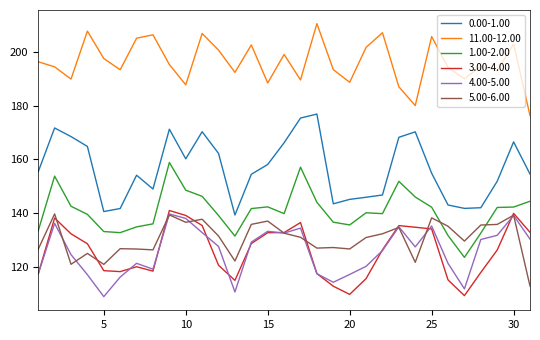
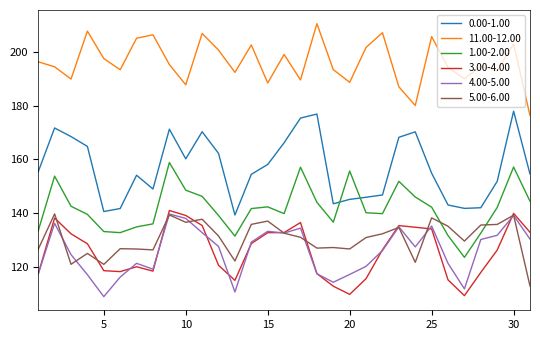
  {
    "0.00-1.00": {
      "5": 141,
      "10": 160,
      "15": 158,
      "20": 145,
      "25": 155,
-     "30": 167
+     "30": 178
    },
    "11.00-12.00": {
      "5": 198,
      "10": 188,
      "15": 188,
      "20": 189,
      "25": 206
    },
    "1.00-2.00": {
      "5": 133,
      "10": 149,
      "15": 142,
-     "20": 136,
+     "20": 156,
      "25": 142,
-     "30": 142
+     "30": 157
    },
    "3.00-4.00": {
      "5": 119,
      "10": 139,
      "20": 110,
      "25": 134
    },
    "4.00-5.00": {
      "5": 109,
      "10": 138,
      "20": 117,
      "25": 135
    },
    "5.00-6.00": {
      "5": 121,
      "10": 137,
      "15": 137,
      "20": 127,
      "25": 138
    }
  }
